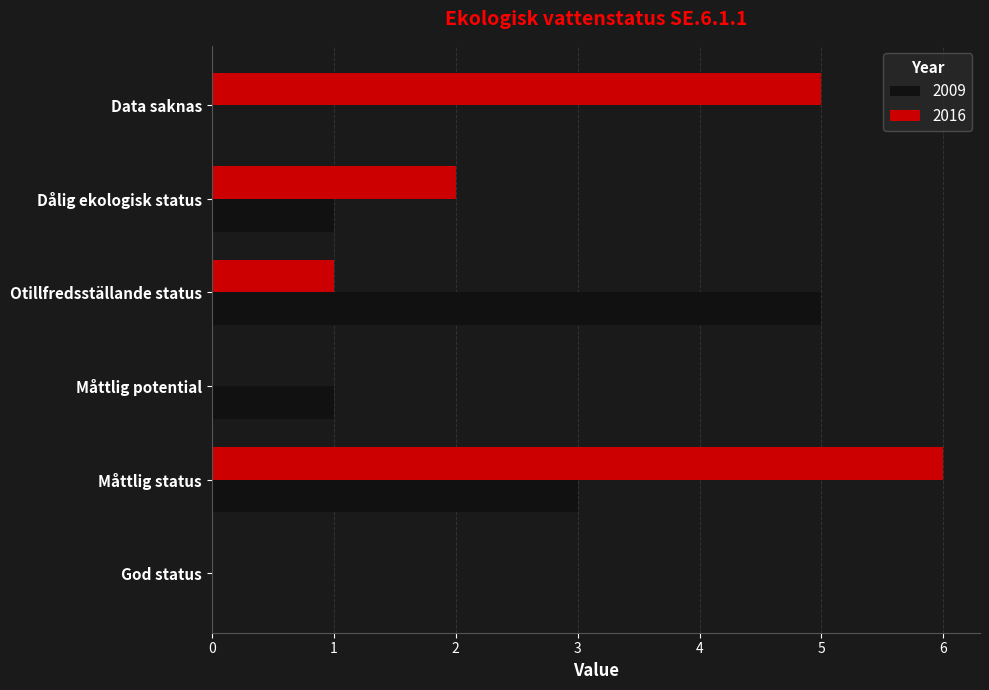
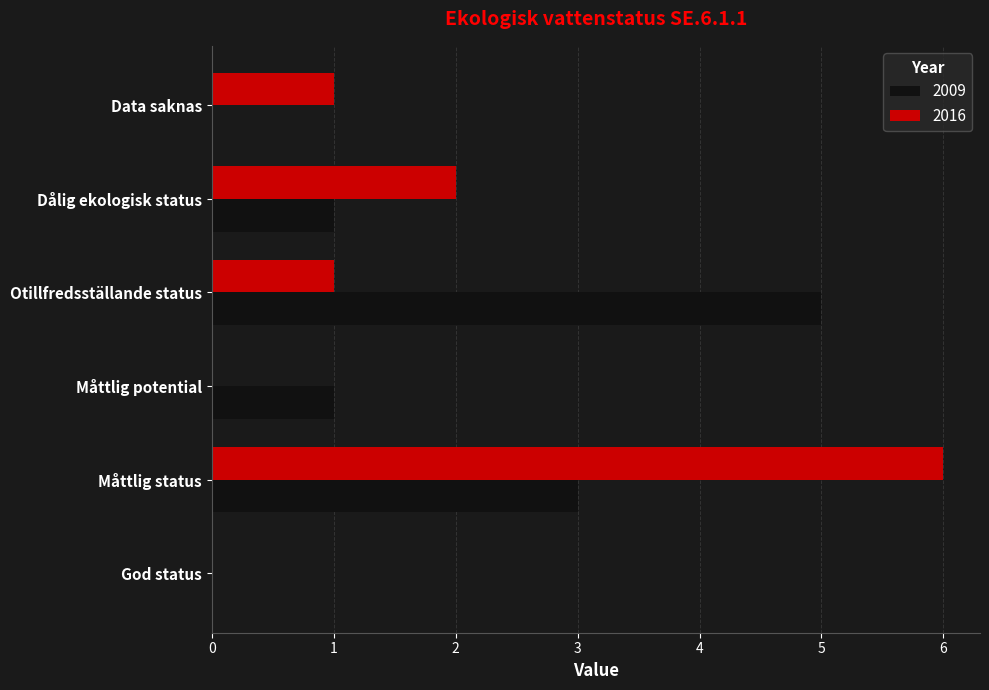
  {
    "2009": {
      "Data saknas": 0,
      "Dålig ekologisk status": 1,
      "Otillfredsställande status": 5,
      "Måttlig potential": 1,
      "Måttlig status": 3,
      "God status": 0
    },
    "2016": {
-     "Data saknas": 5,
+     "Data saknas": 1,
      "Dålig ekologisk status": 2,
      "Otillfredsställande status": 1,
      "Måttlig potential": 0,
      "Måttlig status": 6,
      "God status": 0
    }
  }
